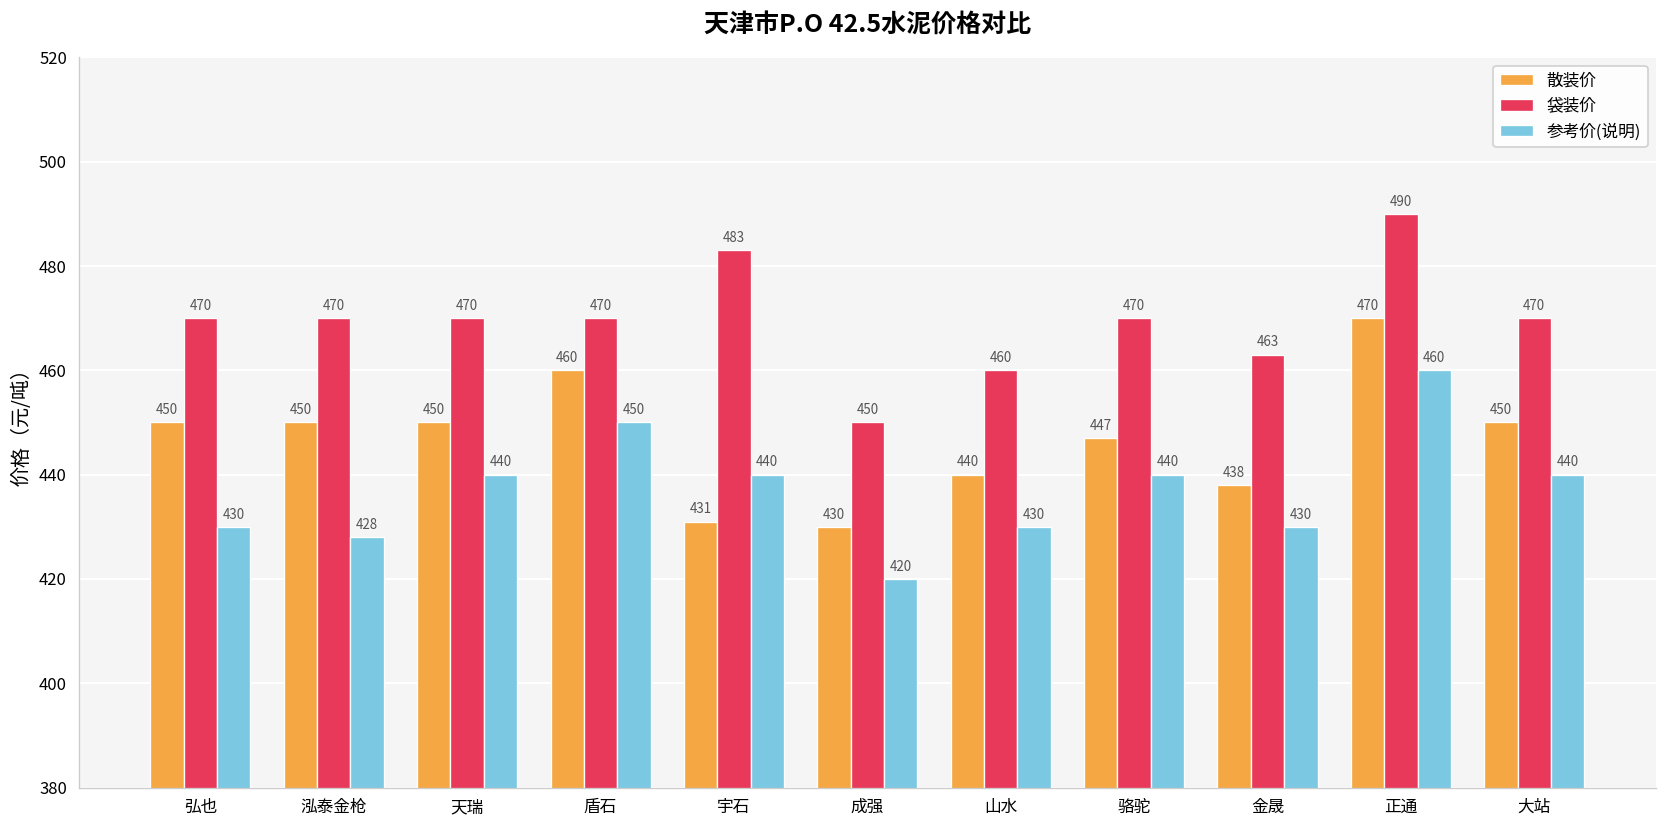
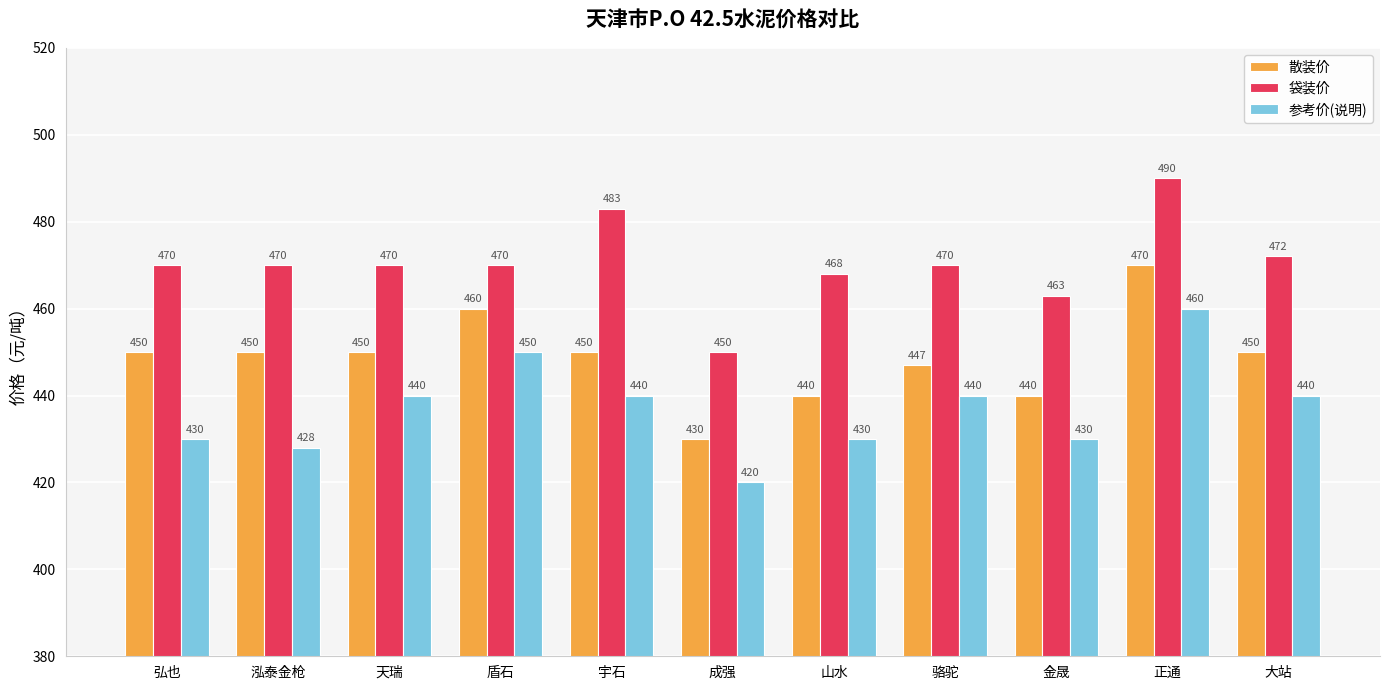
  {
    "散装价": {
      "弘也": 450,
      "泓泰金枪": 450,
      "天瑞": 450,
      "盾石": 460,
-     "宇石": 431,
+     "宇石": 450,
      "成强": 430,
      "山水": 440,
      "骆驼": 447,
-     "金晟": 438,
+     "金晟": 440,
      "正通": 470,
      "大站": 450
    },
    "袋装价": {
      "弘也": 470,
      "泓泰金枪": 470,
      "天瑞": 470,
      "盾石": 470,
      "宇石": 483,
      "成强": 450,
-     "山水": 460,
+     "山水": 468,
      "骆驼": 470,
      "金晟": 463,
      "正通": 490,
-     "大站": 470
+     "大站": 472
    },
    "参考价(说明)": {
      "弘也": 430,
      "泓泰金枪": 428,
      "天瑞": 440,
      "盾石": 450,
      "宇石": 440,
      "成强": 420,
      "山水": 430,
      "骆驼": 440,
      "金晟": 430,
      "正通": 460,
      "大站": 440
    }
  }
